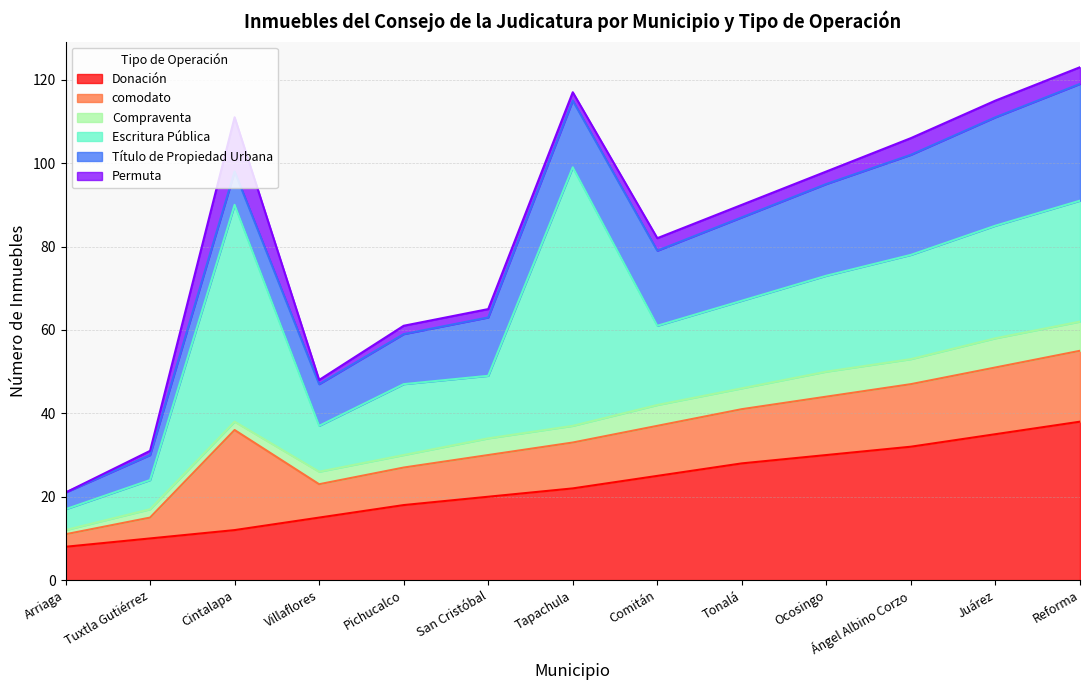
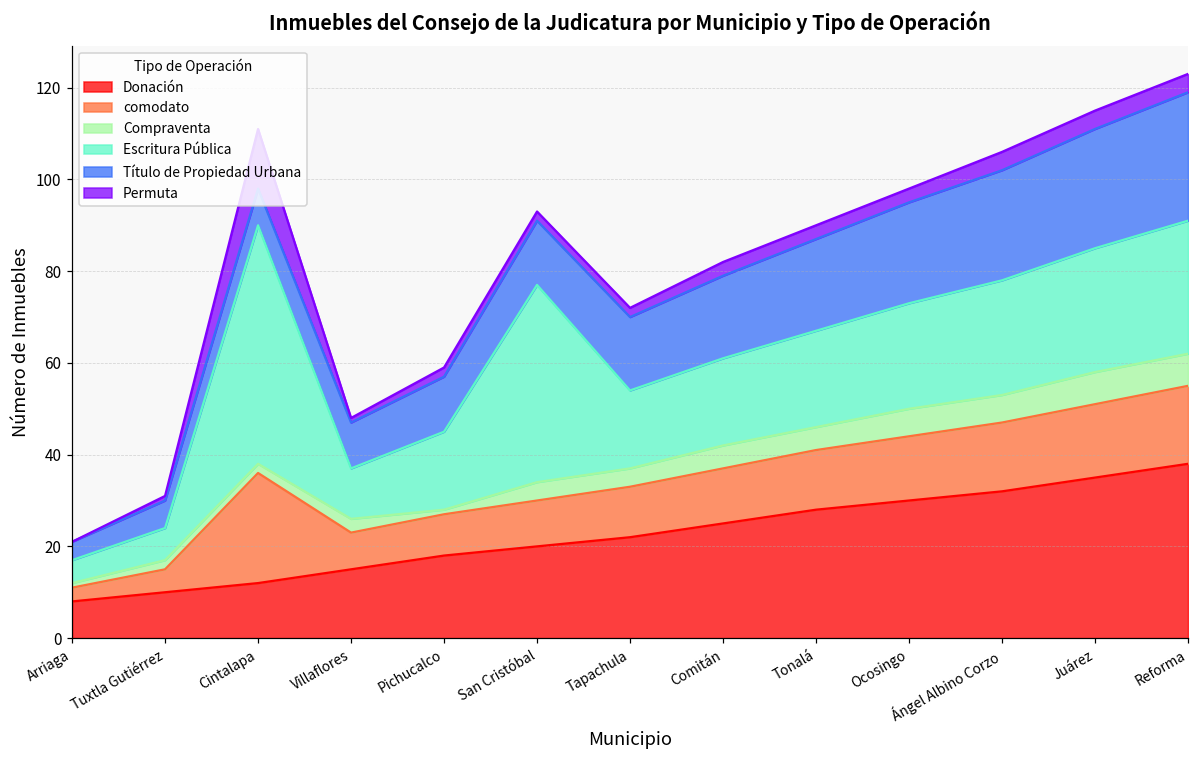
  {
    "Donación": {
      "Arriaga": 8,
      "Tuxtla Gutiérrez": 10,
      "Cintalapa": 12,
      "Villaflores": 15,
      "Pichucalco": 18,
      "San Cristóbal": 20,
      "Tapachula": 22,
      "Comitán": 25,
      "Tonalá": 28,
      "Ocosingo": 30,
      "Ángel Albino Corzo": 32,
      "Juárez": 35,
      "Reforma": 38
    },
    "comodato": {
      "Arriaga": 3,
      "Tuxtla Gutiérrez": 5,
      "Cintalapa": 24,
      "Villaflores": 8,
      "Pichucalco": 9,
      "San Cristóbal": 10,
      "Tapachula": 11,
      "Comitán": 12,
      "Tonalá": 13,
      "Ocosingo": 14,
      "Ángel Albino Corzo": 15,
      "Juárez": 16,
      "Reforma": 17
    },
    "Compraventa": {
      "Arriaga": 1,
      "Tuxtla Gutiérrez": 2,
      "Cintalapa": 2,
      "Villaflores": 3,
-     "Pichucalco": 3,
+     "Pichucalco": 1,
      "San Cristóbal": 4,
      "Tapachula": 4,
      "Comitán": 5,
      "Tonalá": 5,
      "Ocosingo": 6,
      "Ángel Albino Corzo": 6,
      "Juárez": 7,
      "Reforma": 7
    },
    "Escritura Pública": {
      "Arriaga": 5,
      "Tuxtla Gutiérrez": 7,
      "Cintalapa": 52,
      "Villaflores": 11,
      "Pichucalco": 17,
-     "San Cristóbal": 15,
-     "Tapachula": 62,
+     "San Cristóbal": 43,
+     "Tapachula": 17,
      "Comitán": 19,
      "Tonalá": 21,
      "Ocosingo": 23,
      "Ángel Albino Corzo": 25,
      "Juárez": 27,
      "Reforma": 29
    },
    "Título de Propiedad Urbana": {
      "Tuxtla Gutiérrez": 6,
      "Villaflores": 10,
      "Pichucalco": 12,
      "San Cristóbal": 14,
      "Tapachula": 16,
      "Comitán": 18,
      "Tonalá": 20,
      "Ocosingo": 22,
      "Ángel Albino Corzo": 24,
      "Juárez": 26,
      "Reforma": 28
    },
    "Permuta": {
      "Tuxtla Gutiérrez": 1,
      "Villaflores": 1,
      "Pichucalco": 2,
      "San Cristóbal": 2,
      "Tapachula": 2,
      "Comitán": 3,
      "Tonalá": 3,
      "Ocosingo": 3,
      "Ángel Albino Corzo": 4,
      "Juárez": 4,
      "Reforma": 4
    }
  }
